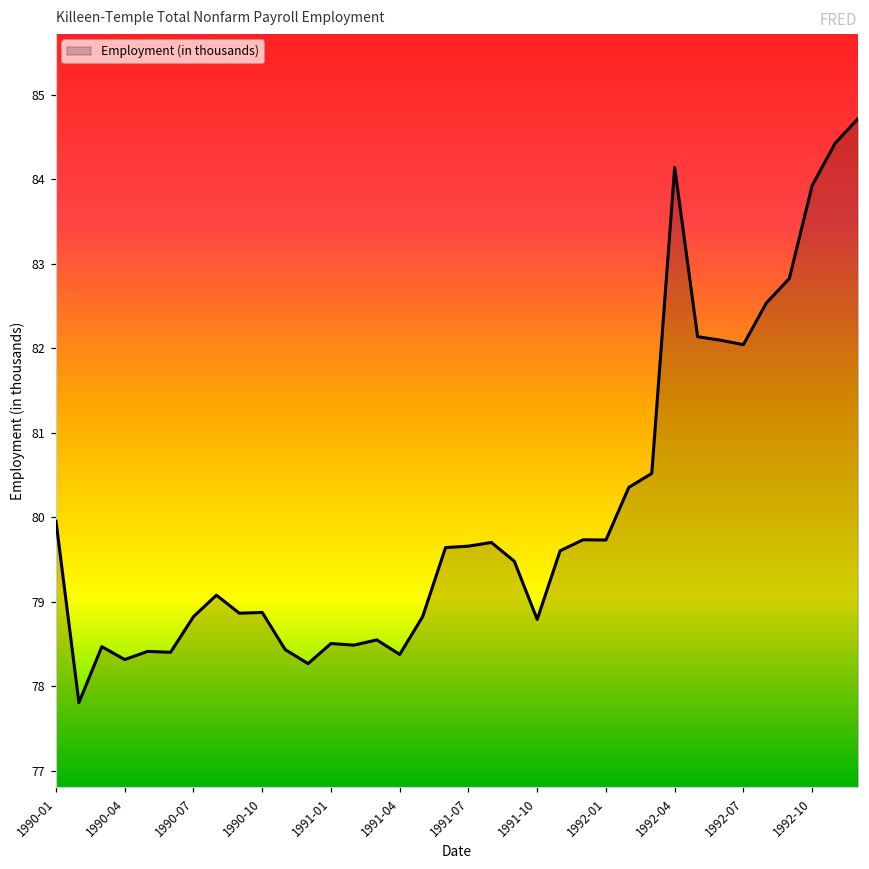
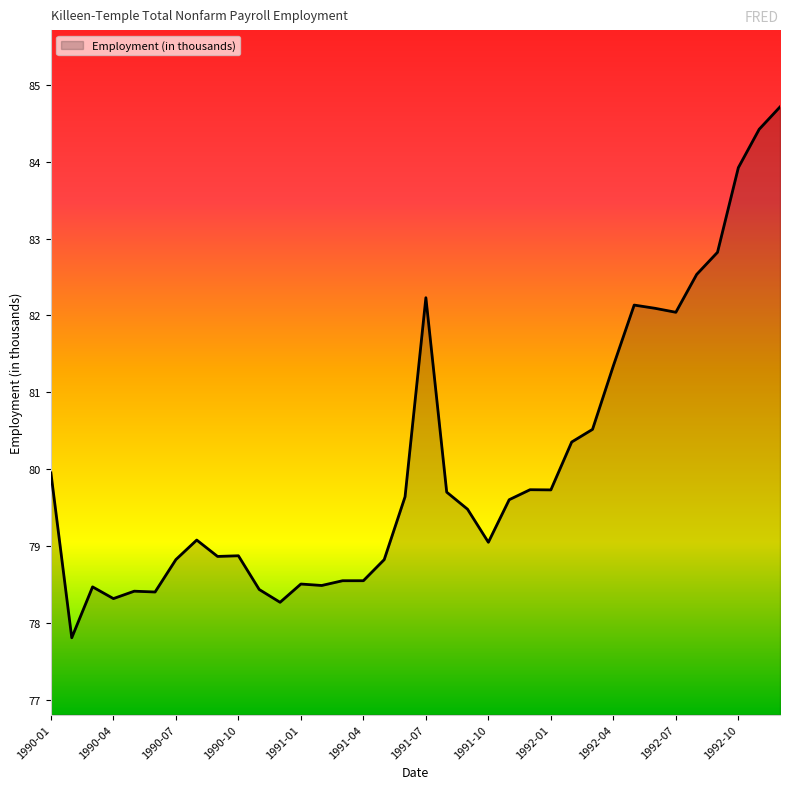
  {
    "1990-01": 80.0,
    "1990-04": 78.3,
    "1990-07": 78.8,
    "1990-10": 78.9,
    "1991-01": 78.5,
-   "1991-04": 78.4,
-   "1991-07": 79.7,
-   "1991-10": 78.8,
+   "1991-04": 78.5,
+   "1991-07": 82.2,
+   "1991-10": 79.0,
    "1992-01": 79.7,
-   "1992-04": 84.1,
+   "1992-04": 81.3,
    "1992-07": 82.0,
    "1992-10": 83.9
  }
